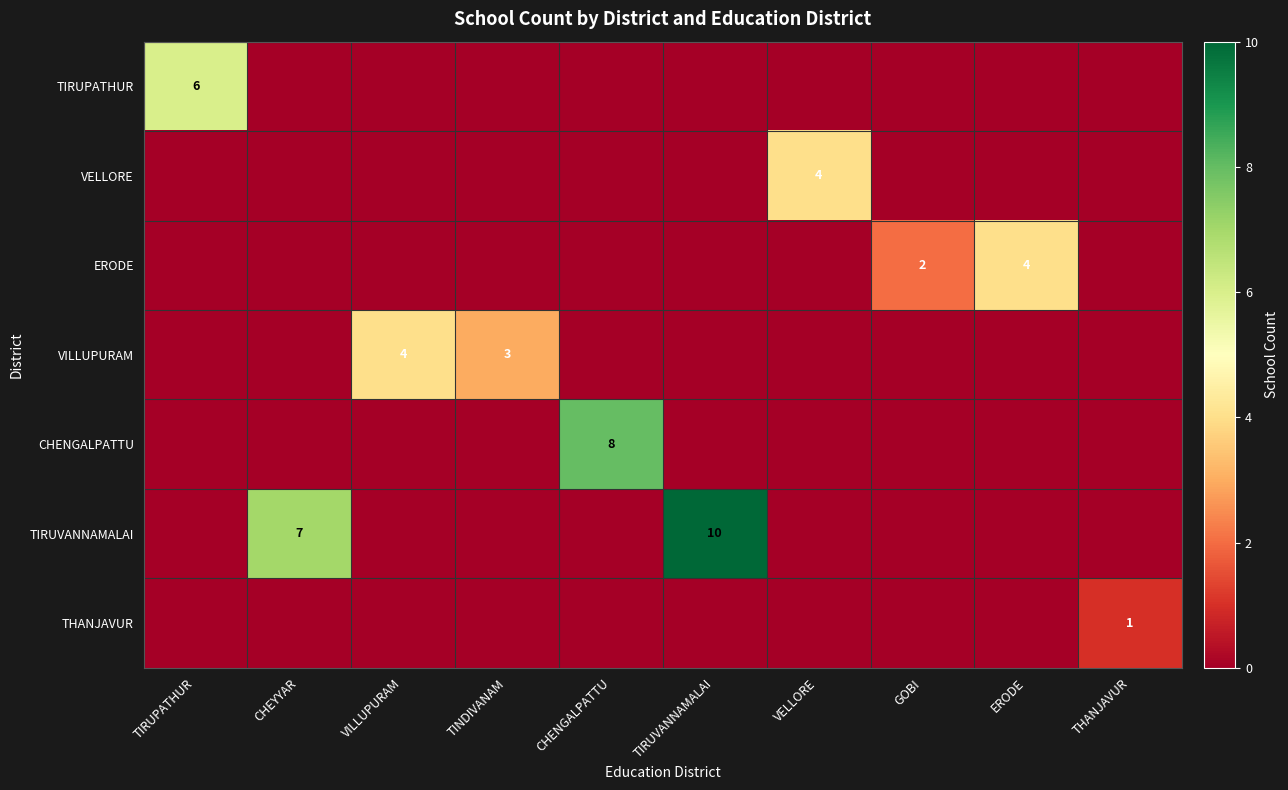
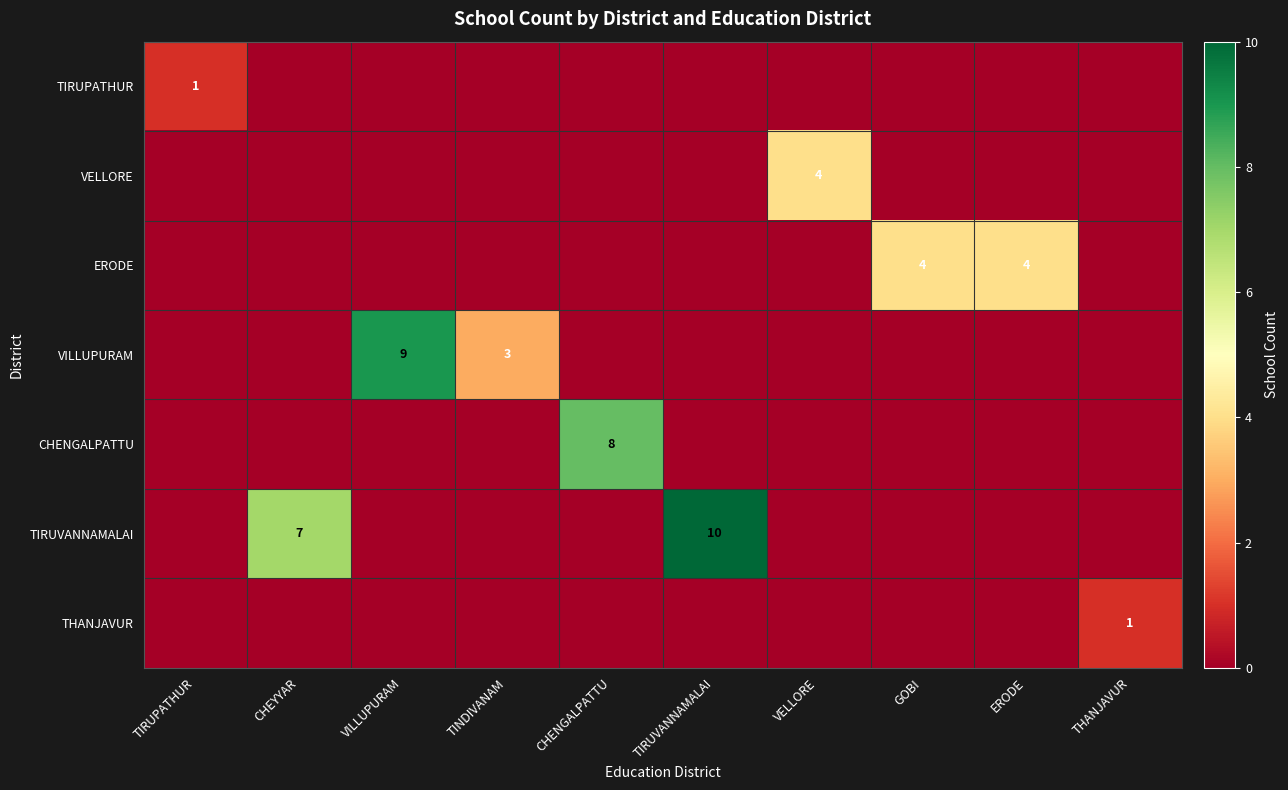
  {
    "TIRUPATHUR": {
-     "TIRUPATHUR": 6
+     "TIRUPATHUR": 1
    },
    "VELLORE": {
      "VELLORE": 4
    },
    "ERODE": {
-     "GOBI": 2,
+     "GOBI": 4,
      "ERODE": 4
    },
    "VILLUPURAM": {
-     "VILLUPURAM": 4,
+     "VILLUPURAM": 9,
      "TINDIVANAM": 3
    },
    "CHENGALPATTU": {
      "CHENGALPATTU": 8
    },
    "TIRUVANNAMALAI": {
      "CHEYYAR": 7,
      "TIRUVANNAMALAI": 10
    },
    "THANJAVUR": {
      "THANJAVUR": 1
    }
  }
